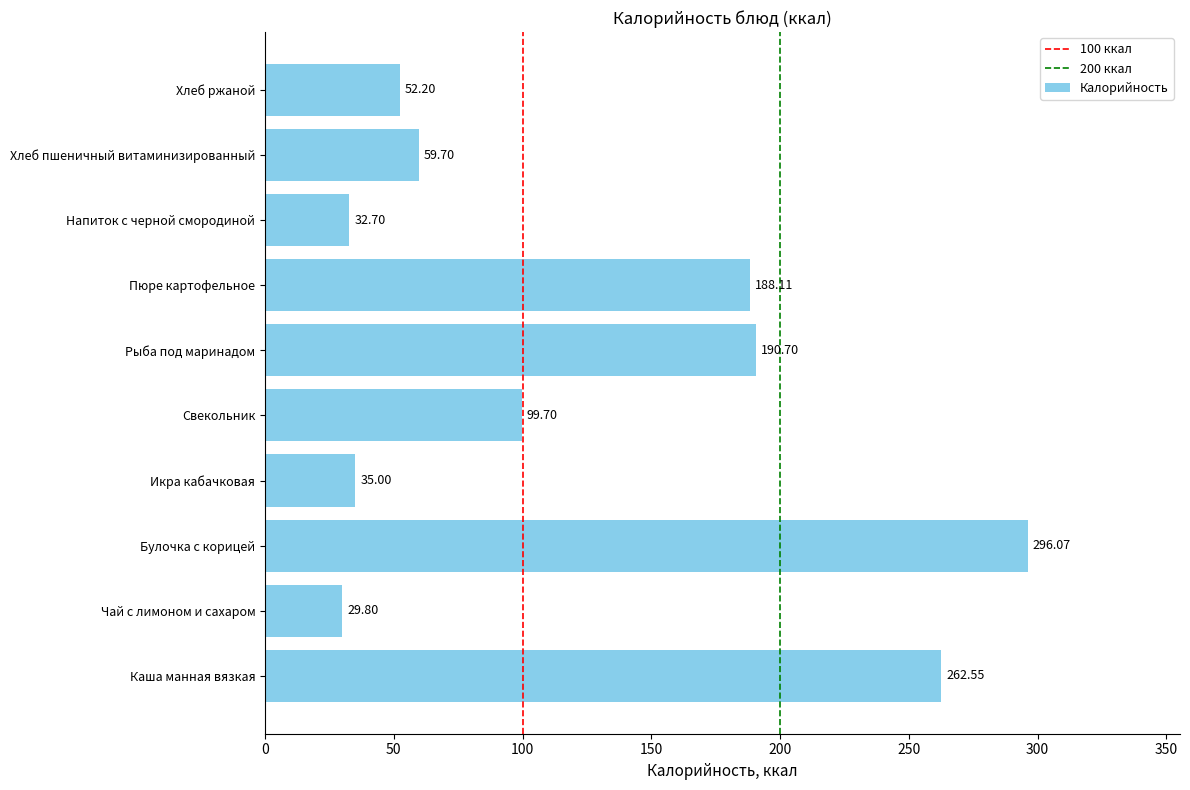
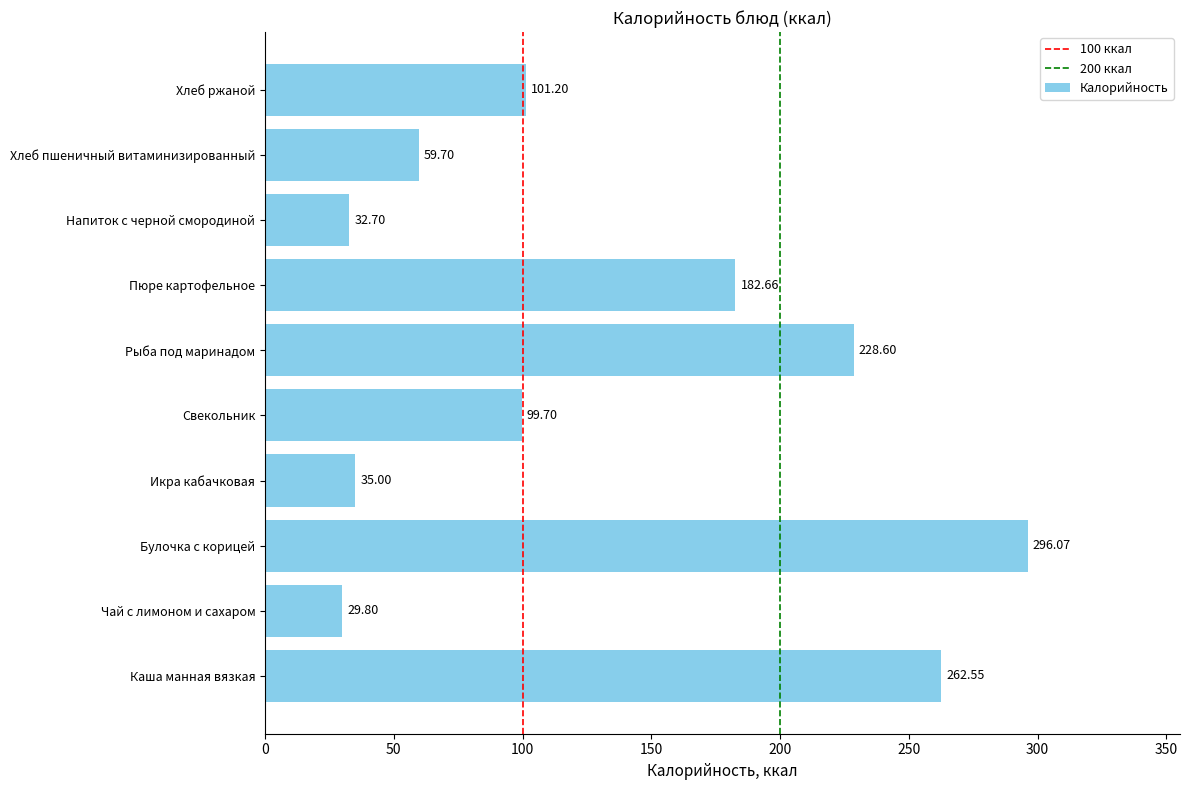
  {
-   "Хлеб ржаной": 52.20,
+   "Хлеб ржаной": 101.20,
    "Хлеб пшеничный витаминизированный": 59.70,
    "Напиток с черной смородиной": 32.70,
-   "Пюре картофельное": 188.11,
-   "Рыба под маринадом": 190.70,
+   "Пюре картофельное": 182.66,
+   "Рыба под маринадом": 228.60,
    "Свекольник": 99.70,
    "Икра кабачковая": 35.00,
    "Булочка с корицей": 296.07,
    "Чай с лимоном и сахаром": 29.80,
    "Каша манная вязкая": 262.55
  }
